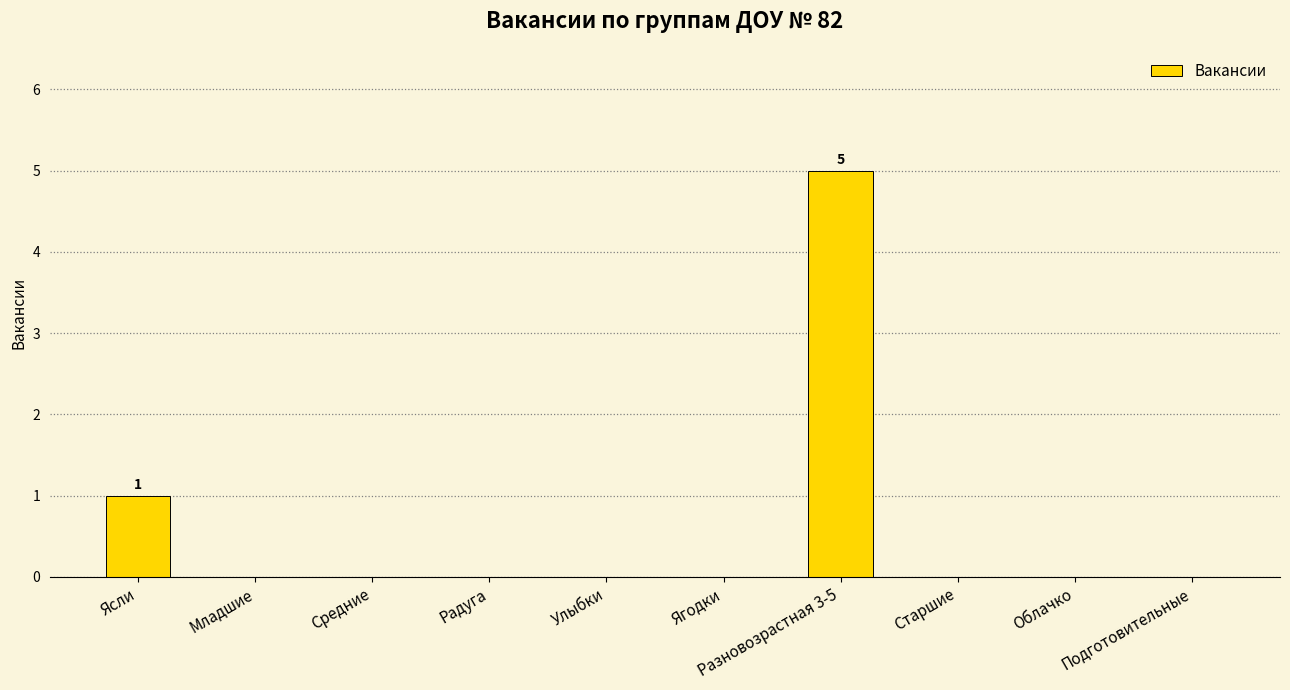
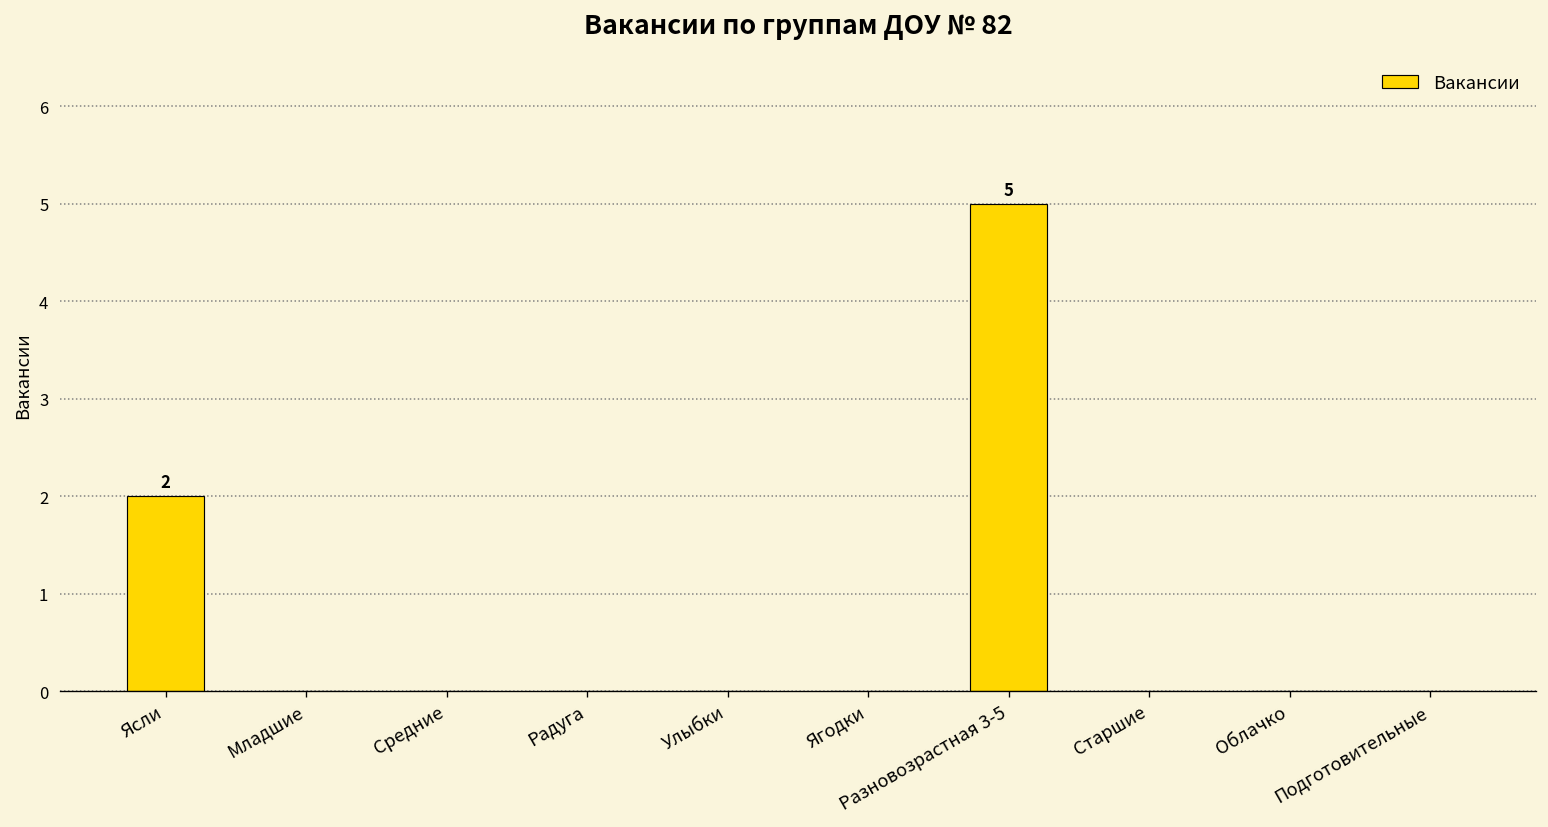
  {
-   "Ясли": 1,
+   "Ясли": 2,
    "Разновозрастная 3-5": 5
  }
